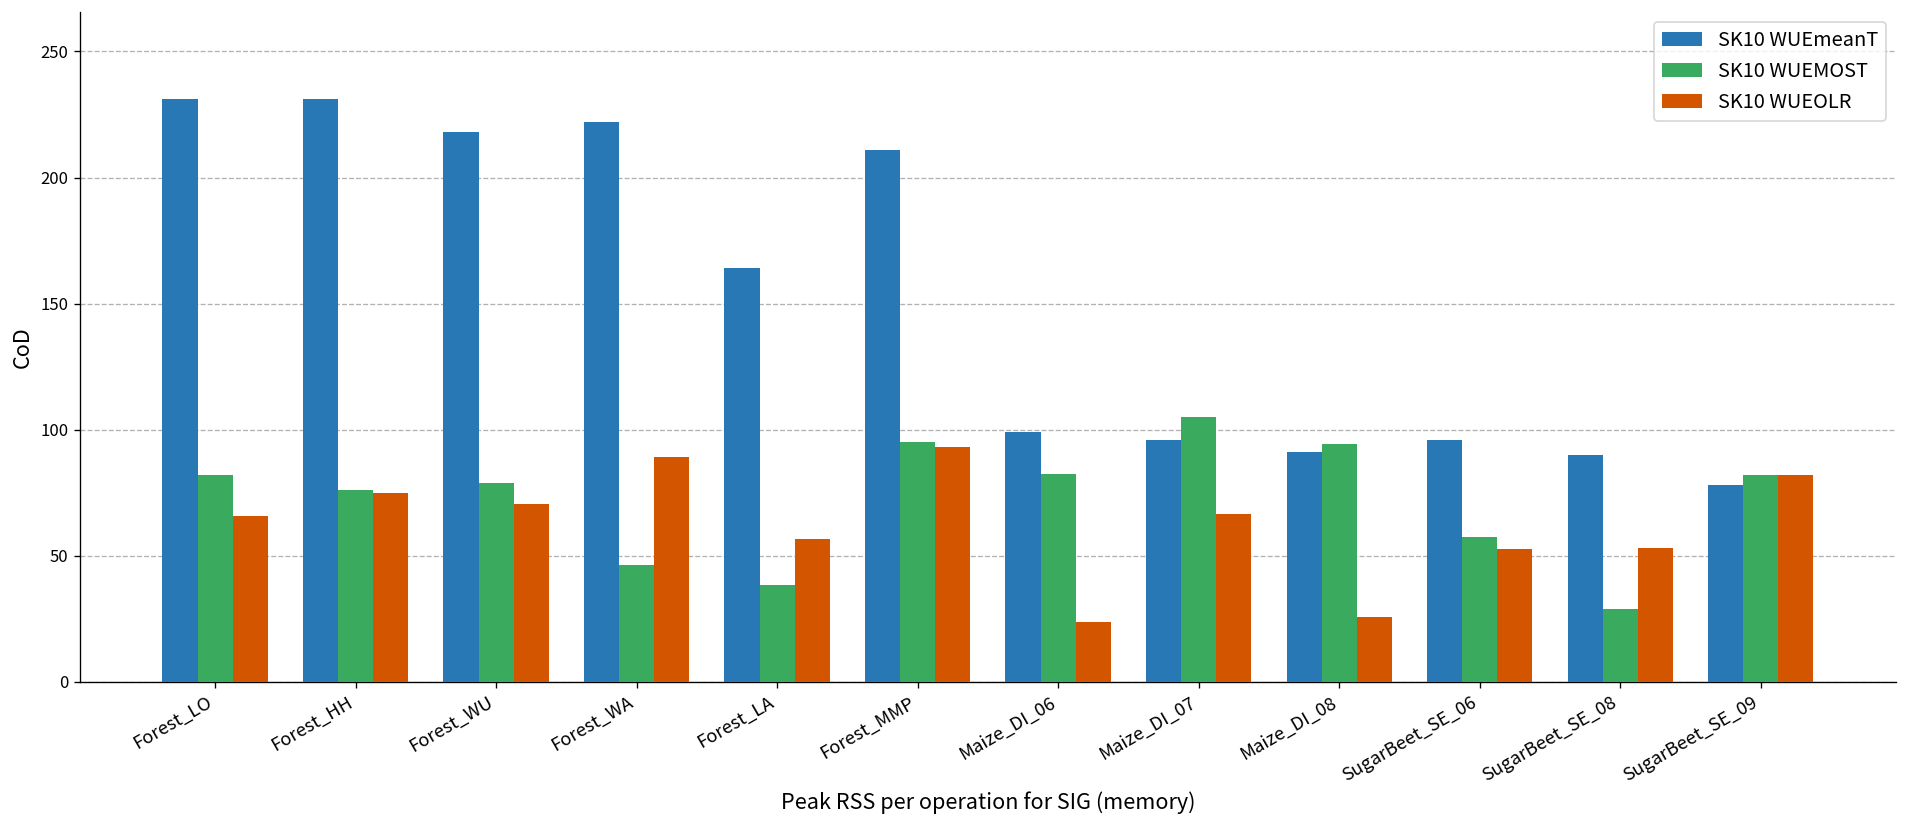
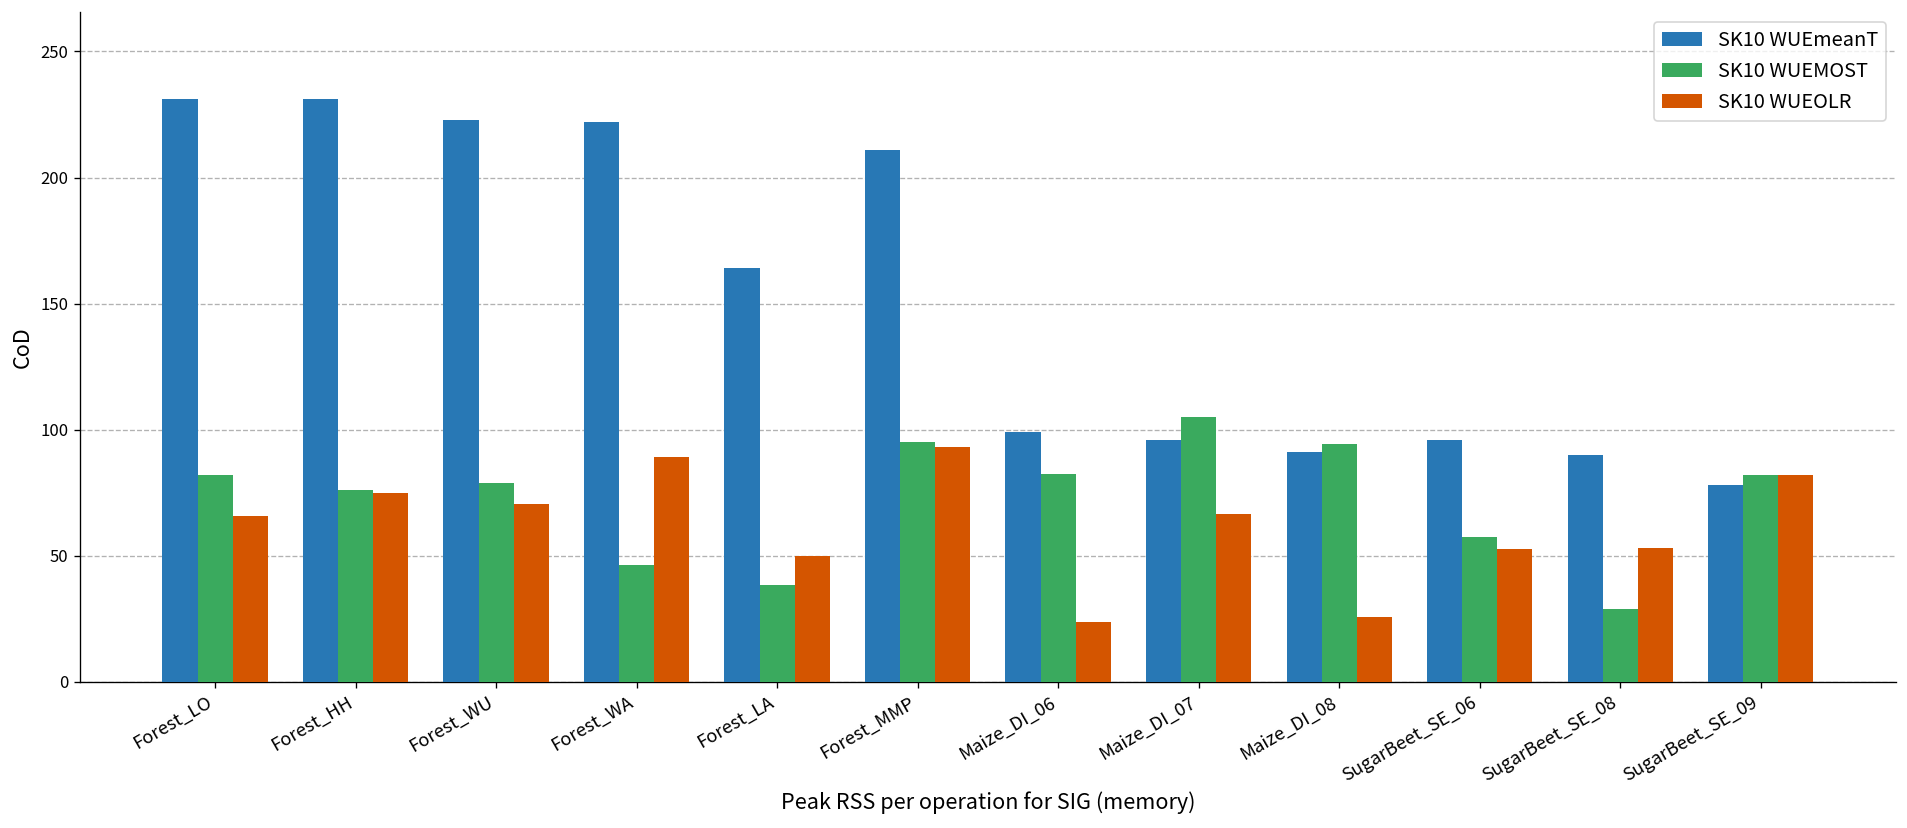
  {
    "SK10 WUEmeanT": {
      "Forest_LO": 231,
      "Forest_HH": 231,
-     "Forest_WU": 218,
+     "Forest_WU": 223,
      "Forest_WA": 222,
      "Forest_LA": 164,
      "Forest_MMP": 211,
      "Maize_DI_06": 99,
      "Maize_DI_07": 96,
      "Maize_DI_08": 91,
      "SugarBeet_SE_06": 96,
      "SugarBeet_SE_08": 90,
      "SugarBeet_SE_09": 78
    },
    "SK10 WUEMOST": {
      "Forest_LO": 82,
      "Forest_HH": 76,
      "Forest_WU": 79,
      "Forest_WA": 46,
      "Forest_LA": 38,
      "Forest_MMP": 95,
      "Maize_DI_06": 82,
      "Maize_DI_07": 105,
      "Maize_DI_08": 94,
      "SugarBeet_SE_06": 57,
      "SugarBeet_SE_08": 29,
      "SugarBeet_SE_09": 82
    },
    "SK10 WUEOLR": {
      "Forest_LO": 66,
      "Forest_HH": 75,
      "Forest_WU": 71,
      "Forest_WA": 89,
-     "Forest_LA": 57,
+     "Forest_LA": 50,
      "Forest_MMP": 93,
      "Maize_DI_06": 24,
      "Maize_DI_07": 67,
      "Maize_DI_08": 26,
      "SugarBeet_SE_06": 53,
      "SugarBeet_SE_08": 53,
      "SugarBeet_SE_09": 82
    }
  }
